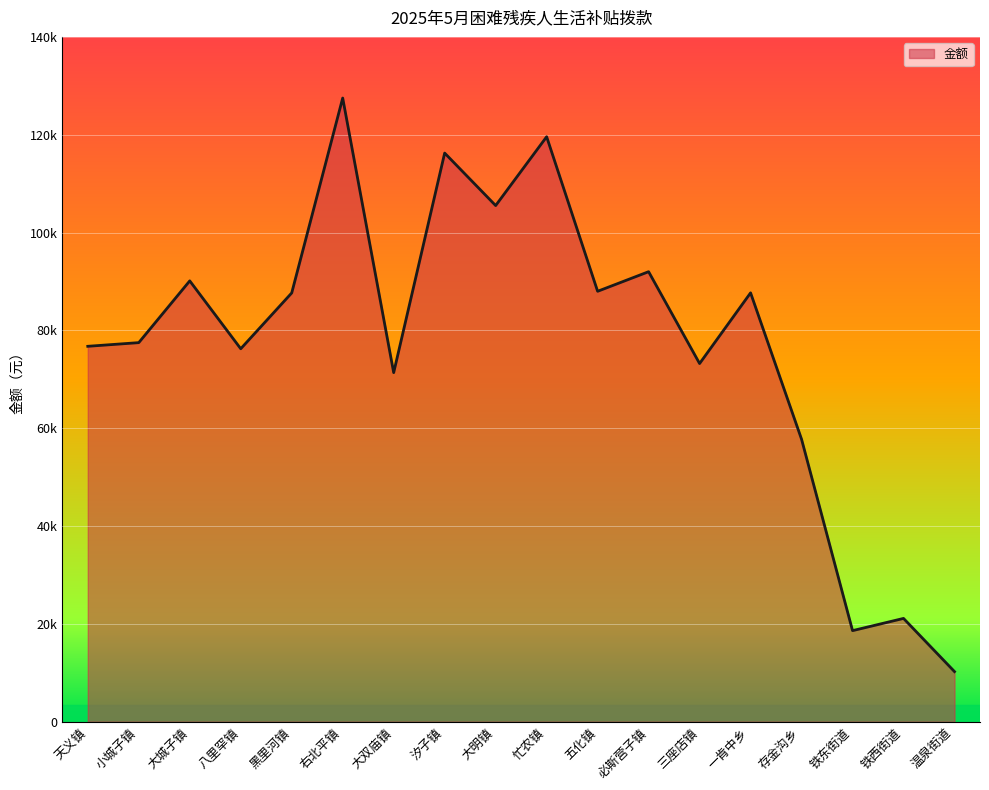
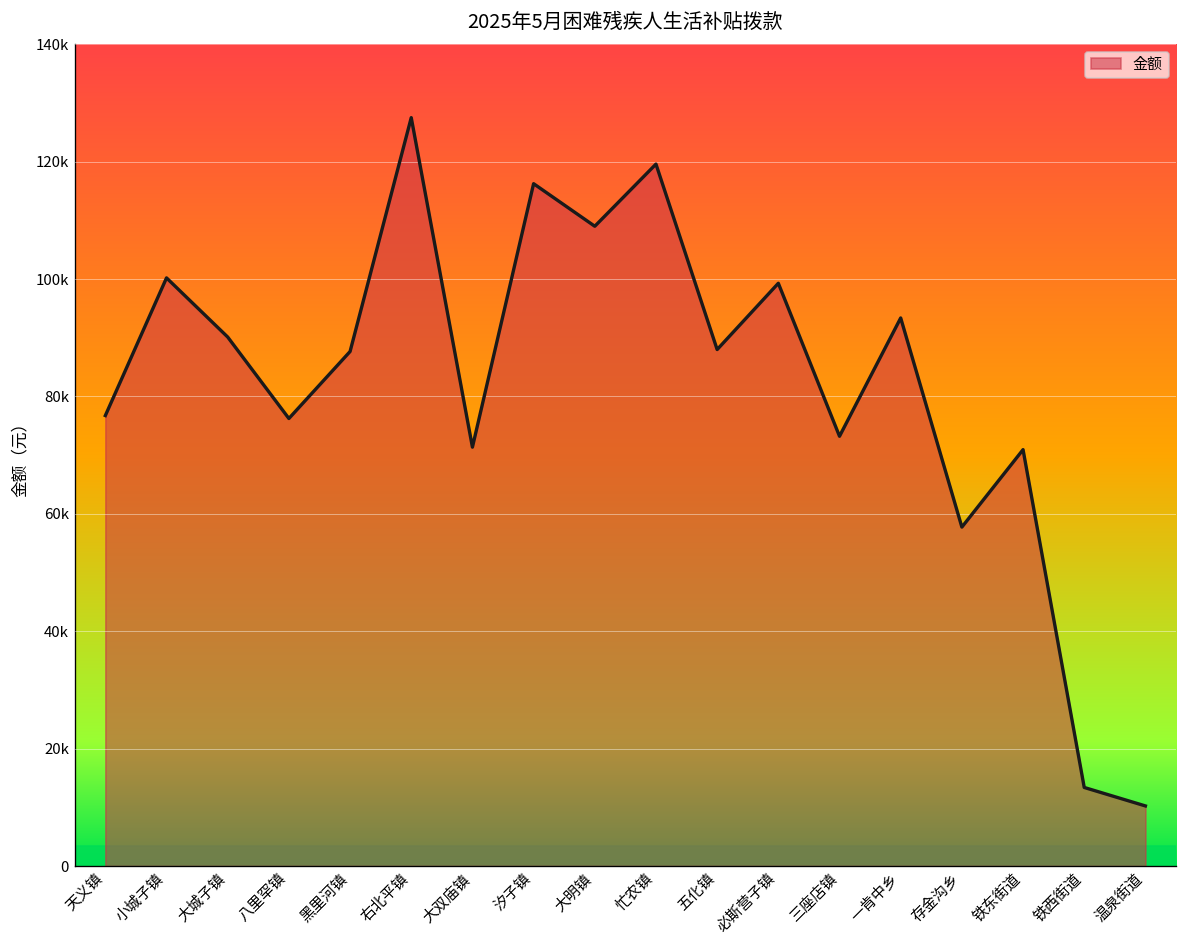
  {
    "天义镇": 77000,
-   "小城子镇": 78000,
+   "小城子镇": 100000,
    "大城子镇": 90000,
    "八里罕镇": 76000,
    "黑里河镇": 88000,
    "右北平镇": 128000,
    "大双庙镇": 71000,
    "汐子镇": 116000,
-   "大明镇": 106000,
+   "大明镇": 109000,
    "忙农镇": 120000,
    "五化镇": 88000,
-   "必斯营子镇": 92000,
+   "必斯营子镇": 99000,
    "三座店镇": 73000,
-   "一肯中乡": 88000,
+   "一肯中乡": 93000,
    "存金沟乡": 58000,
-   "铁东街道": 19000,
-   "铁西街道": 21000,
+   "铁东街道": 71000,
+   "铁西街道": 13000,
    "温泉街道": 10000
  }
